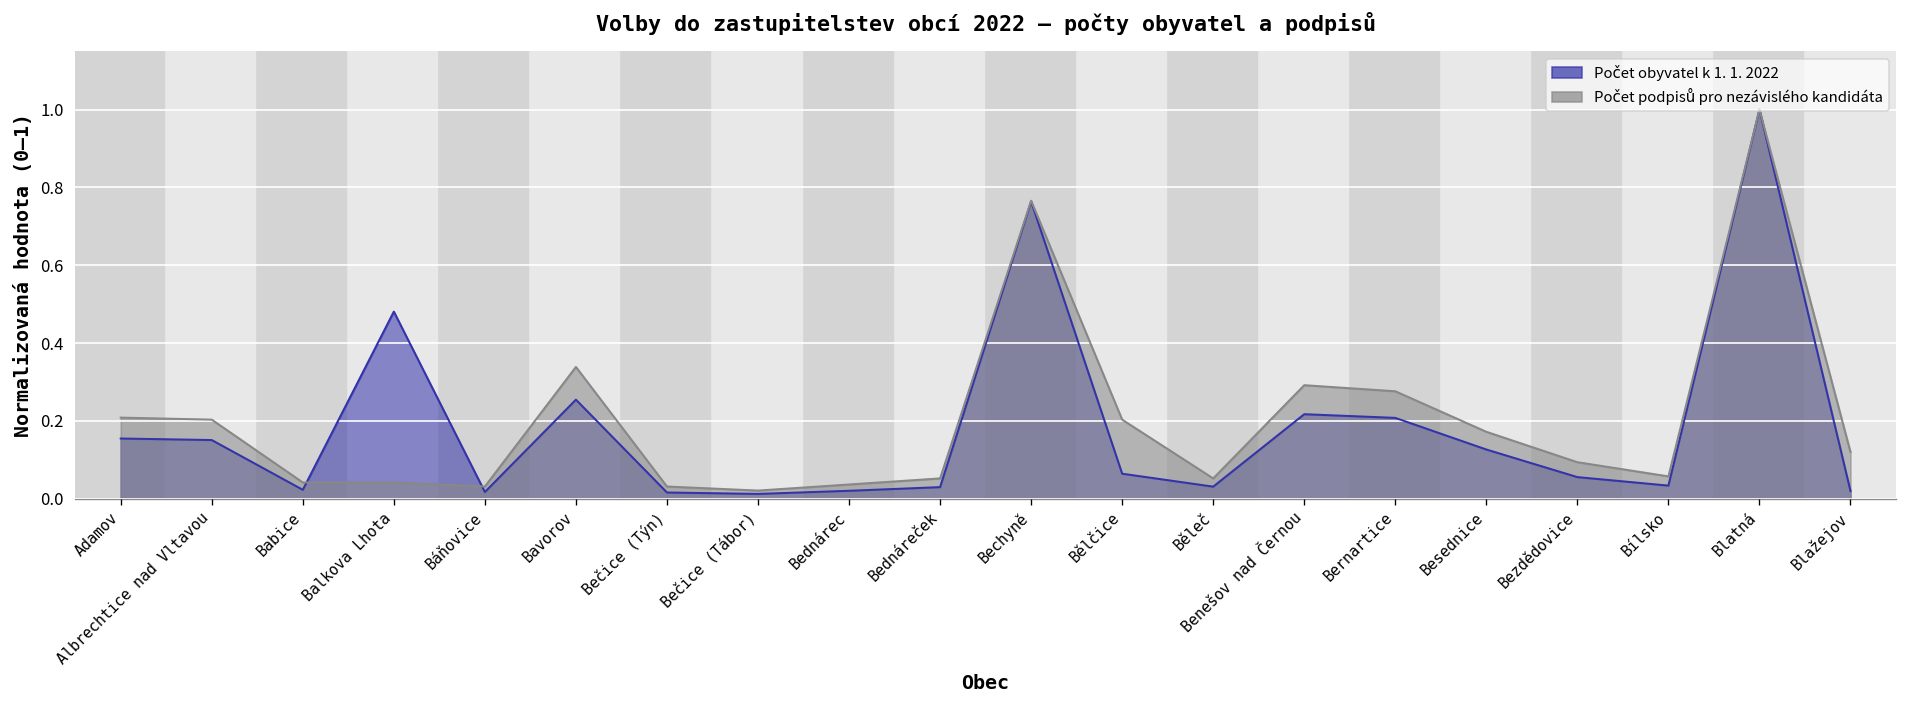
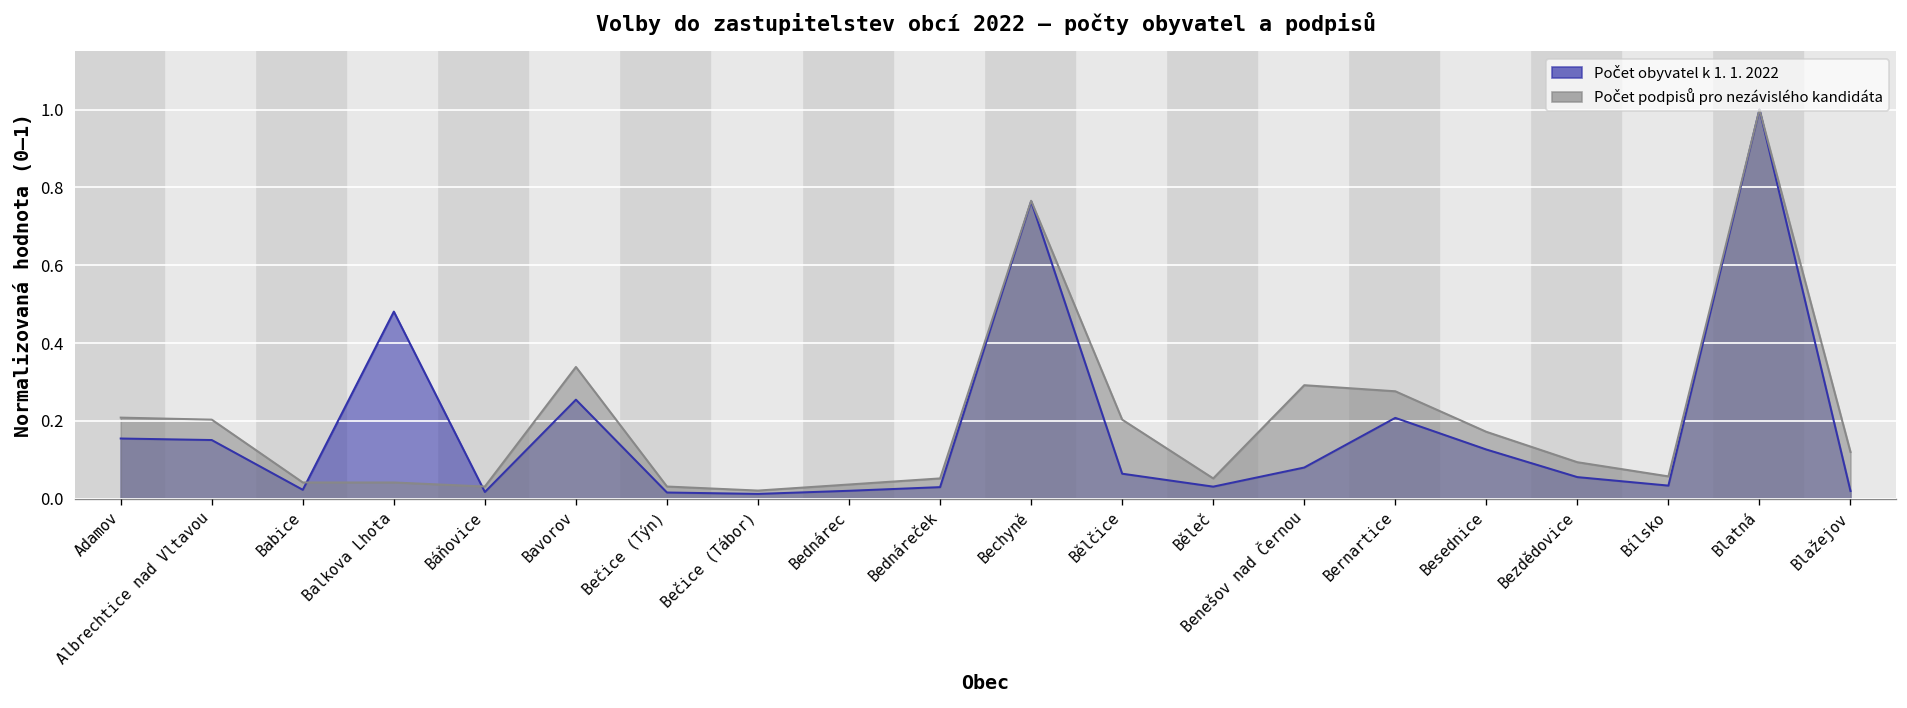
  {
    "Počet obyvatel k 1. 1. 2022": {
      "Adamov": 0.15,
      "Albrechtice nad Vltavou": 0.15,
      "Babice": 0.02,
      "Balkova Lhota": 0.48,
      "Báňovice": 0.02,
      "Bavorov": 0.25,
      "Bečice (Týn)": 0.02,
      "Bečice (Tábor)": 0.01,
      "Bednárec": 0.02,
      "Bednáreček": 0.03,
      "Bělčice": 0.06,
      "Běleč": 0.03,
-     "Benešov nad Černou": 0.22,
+     "Benešov nad Černou": 0.08,
      "Bernartice": 0.21,
      "Besednice": 0.13,
      "Bezdědovice": 0.06,
      "Bílsko": 0.03,
      "Blažejov": 0.02
    },
    "Počet podpisů pro nezávislého kandidáta": {
      "Adamov": 0.21,
      "Albrechtice nad Vltavou": 0.20,
      "Babice": 0.04,
      "Balkova Lhota": 0.04,
      "Báňovice": 0.03,
      "Bavorov": 0.34,
      "Bečice (Týn)": 0.03,
      "Bečice (Tábor)": 0.02,
      "Bednárec": 0.04,
      "Bednáreček": 0.05,
      "Bělčice": 0.20,
      "Běleč": 0.05,
      "Benešov nad Černou": 0.29,
      "Bernartice": 0.28,
      "Besednice": 0.17,
      "Bezdědovice": 0.09,
      "Bílsko": 0.06,
      "Blažejov": 0.12
    }
  }
